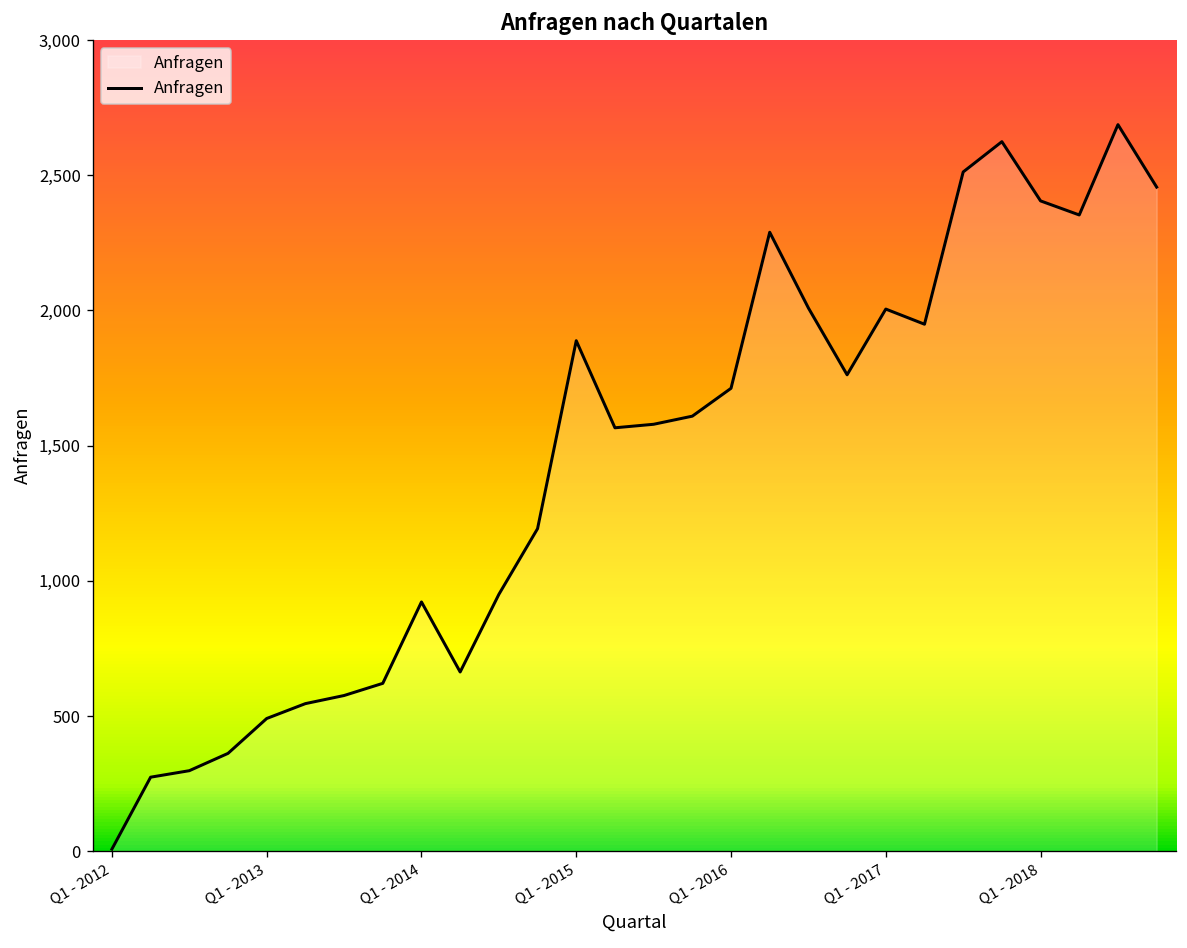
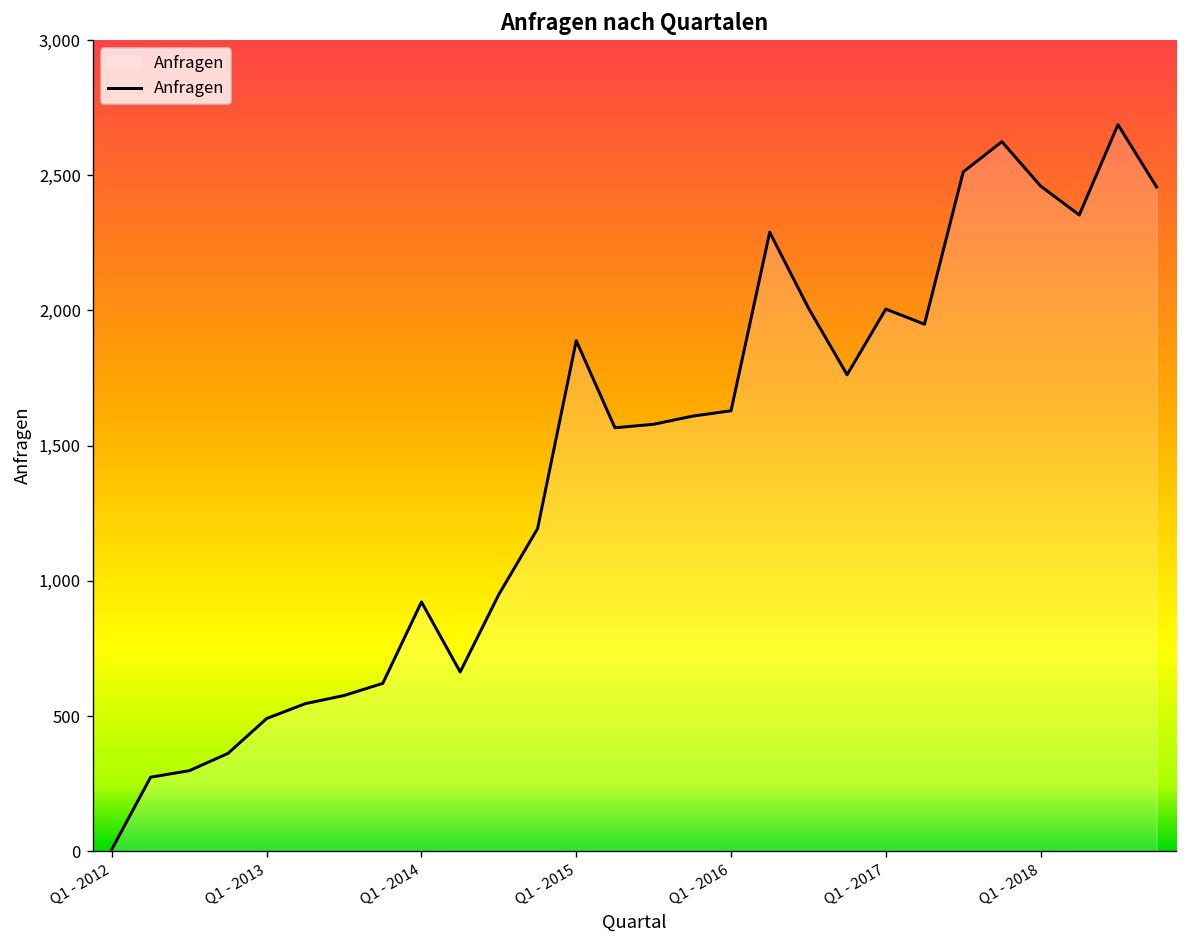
  {
    "Q1 - 2012": "10",
    "Q1 - 2013": "490",
    "Q1 - 2014": "920",
    "Q1 - 2015": "1,890",
-   "Q1 - 2016": "1,710",
+   "Q1 - 2016": "1,630",
    "Q1 - 2017": "2,010",
-   "Q1 - 2018": "2,410"
+   "Q1 - 2018": "2,460"
  }
